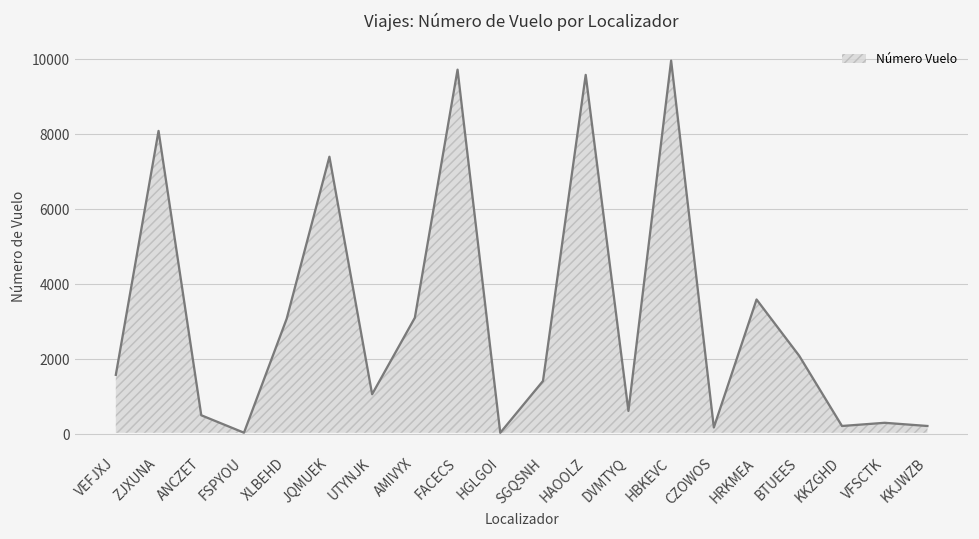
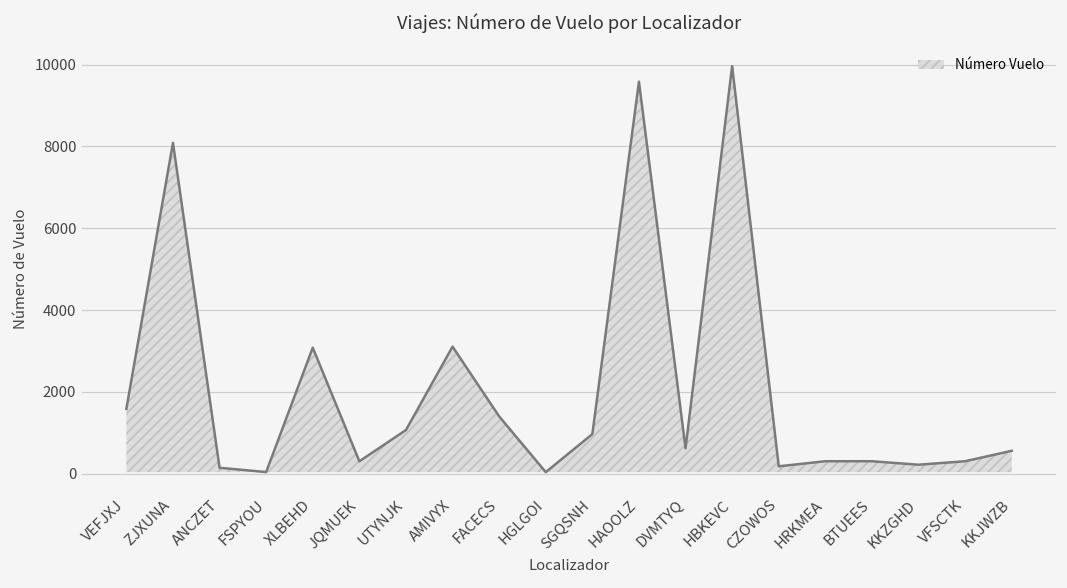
  {
    "VEFJXJ": 1600,
    "ZJXUNA": 8100,
-   "ANCZET": 500,
+   "ANCZET": 100,
    "FSPYOU": 0,
    "XLBEHD": 3100,
-   "JQMUEK": 7400,
+   "JQMUEK": 300,
    "UTYNJK": 1100,
    "AMIVYX": 3100,
-   "FACECS": 9700,
+   "FACECS": 1400,
    "HGLGOI": 0,
-   "SGQSNH": 1400,
+   "SGQSNH": 1000,
    "HAOOLZ": 9600,
    "DVMTYQ": 600,
    "HBKEVC": 10000,
    "CZOWOS": 200,
-   "HRKMEA": 3600,
-   "BTUEES": 2100,
+   "HRKMEA": 300,
+   "BTUEES": 300,
    "KKZGHD": 200,
    "VFSCTK": 300,
-   "KKJWZB": 200
+   "KKJWZB": 600
  }
